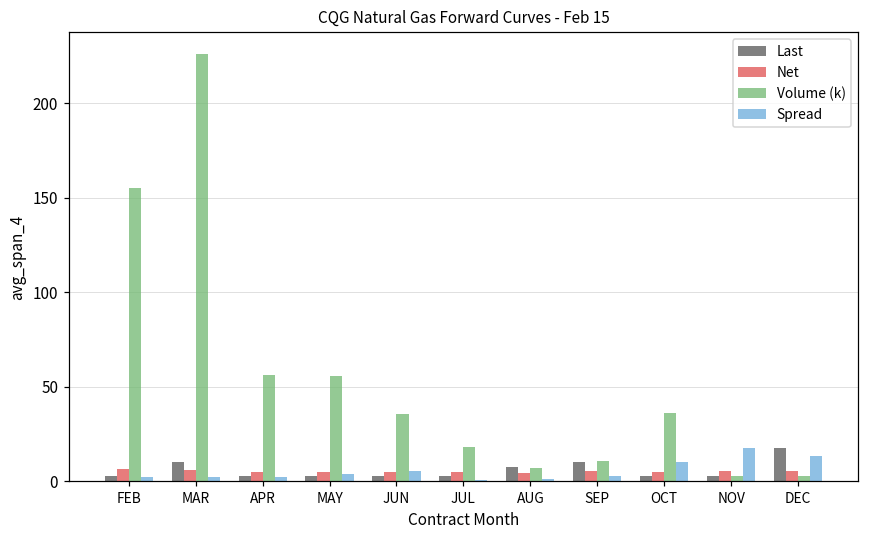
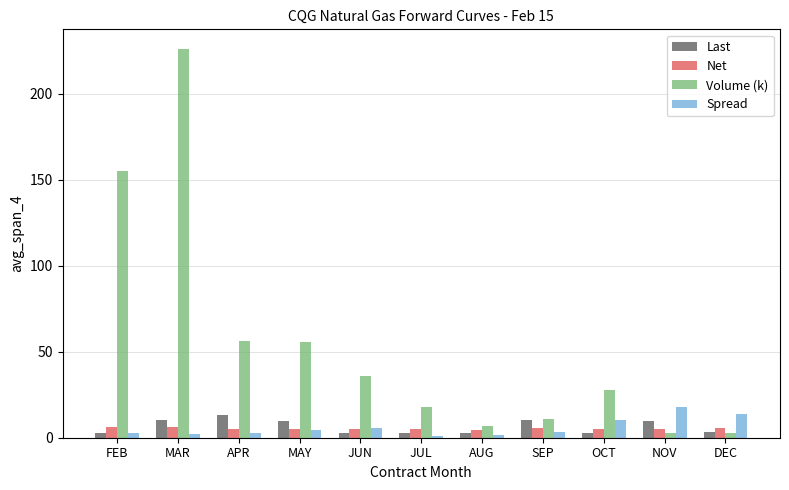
  {
    "Last": {
      "FEB": 3,
      "MAR": 10,
-     "APR": 3,
-     "MAY": 3,
+     "APR": 13,
+     "MAY": 10,
      "JUN": 3,
      "JUL": 3,
-     "AUG": 8,
+     "AUG": 3,
      "SEP": 10,
      "OCT": 3,
-     "NOV": 3,
-     "DEC": 18
+     "NOV": 10,
+     "DEC": 3
    },
    "Net": {
      "FEB": 6,
      "MAR": 6,
      "APR": 5,
      "MAY": 5,
      "JUN": 5,
      "JUL": 5,
      "AUG": 5,
      "SEP": 6,
      "OCT": 5,
      "NOV": 5,
      "DEC": 6
    },
    "Volume (k)": {
      "FEB": 155,
      "MAR": 226,
      "APR": 57,
      "MAY": 56,
      "JUN": 36,
      "JUL": 18,
      "AUG": 7,
      "SEP": 11,
-     "OCT": 36,
+     "OCT": 28,
      "NOV": 3,
      "DEC": 3
    },
    "Spread": {
      "FEB": 3,
      "MAR": 2,
      "APR": 3,
      "MAY": 4,
      "JUN": 5,
      "SEP": 3,
      "OCT": 11,
      "NOV": 18,
      "DEC": 14
    }
  }
